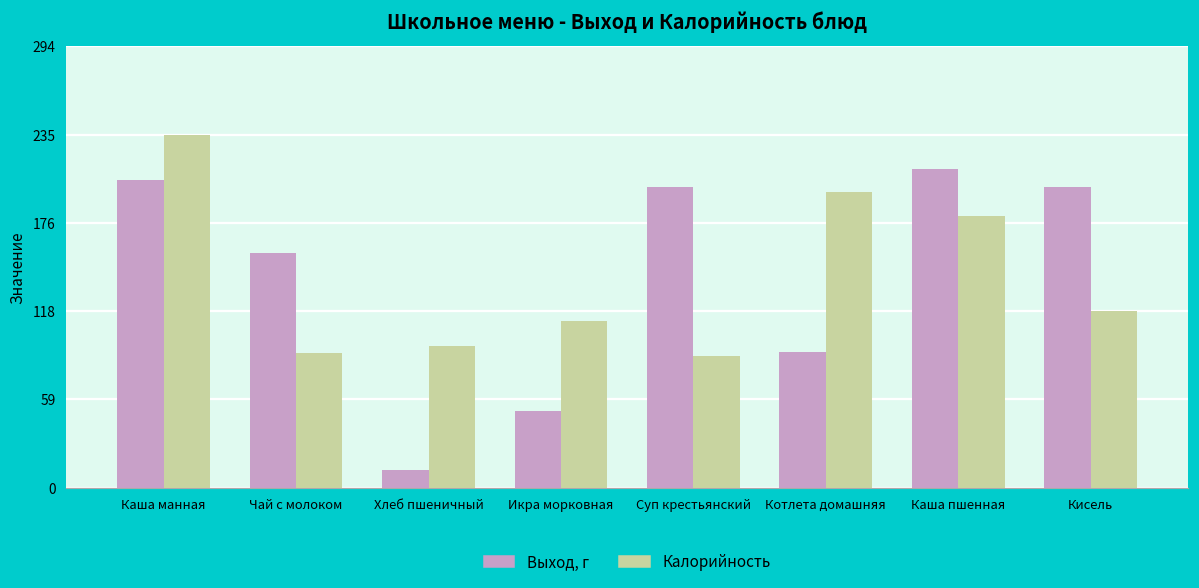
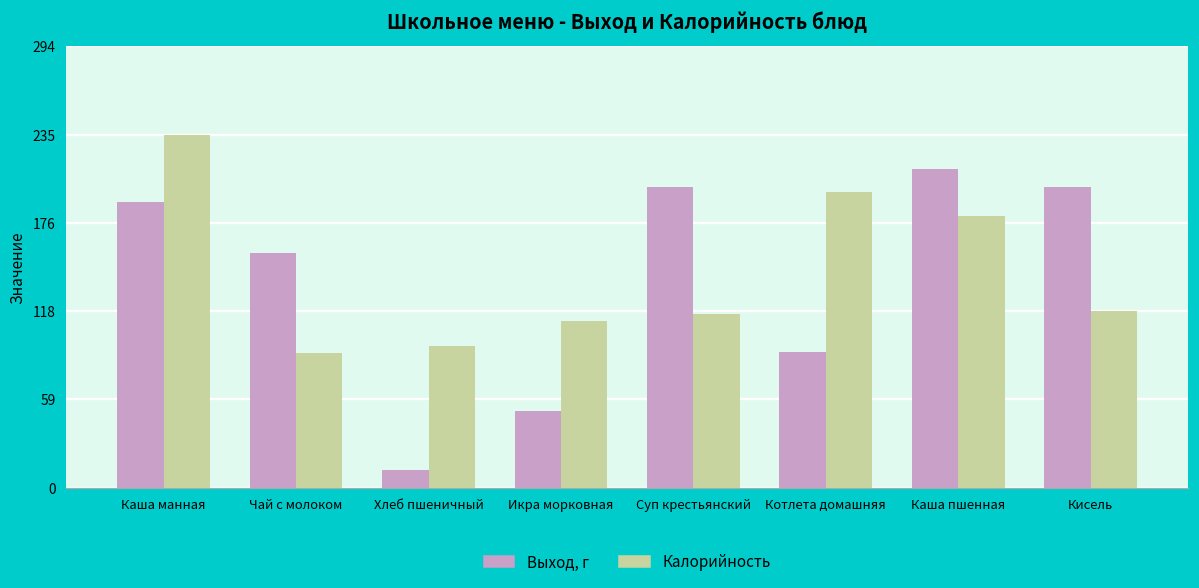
  {
    "Выход, г": {
-     "Каша манная": 205,
+     "Каша манная": 190,
      "Чай с молоком": 156,
      "Хлеб пшеничный": 12,
      "Икра морковная": 51,
      "Суп крестьянский": 200,
      "Котлета домашняя": 90,
      "Каша пшенная": 212,
      "Кисель": 200
    },
    "Калорийность": {
      "Каша манная": 235,
      "Чай с молоком": 90,
      "Хлеб пшеничный": 94,
      "Икра морковная": 111,
-     "Суп крестьянский": 88,
+     "Суп крестьянский": 116,
      "Котлета домашняя": 197,
      "Каша пшенная": 181,
      "Кисель": 117
    }
  }
